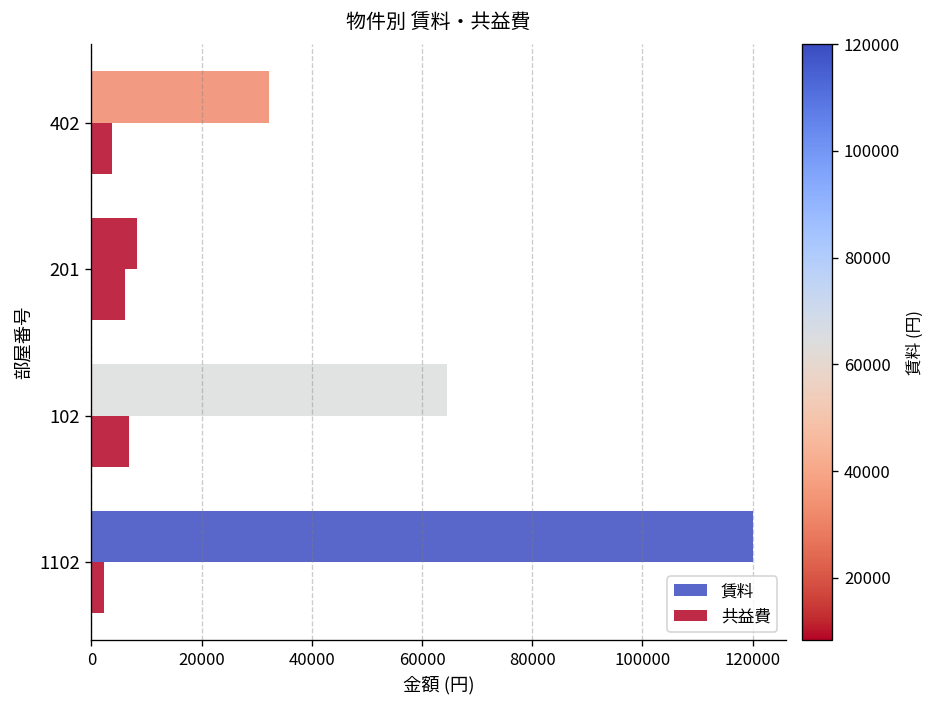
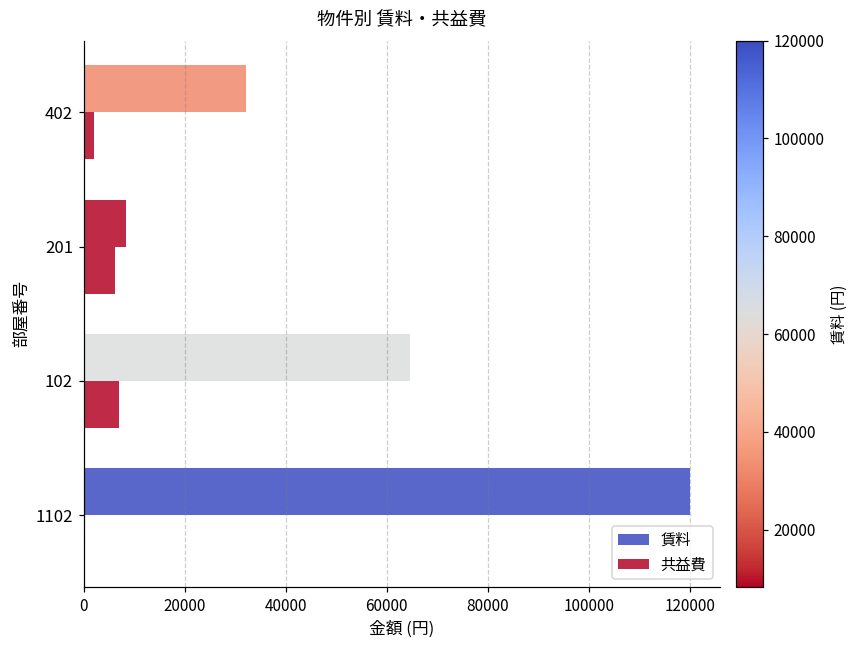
  {
    "賃料": {
      "402": 32000,
      "201": 8000,
      "102": 65000,
      "1102": 120000
    },
    "共益費": {
-     "402": 4000,
+     "402": 2000,
      "201": 6000,
      "102": 7000,
-     "1102": 2000
+     "1102": 0
    }
  }
